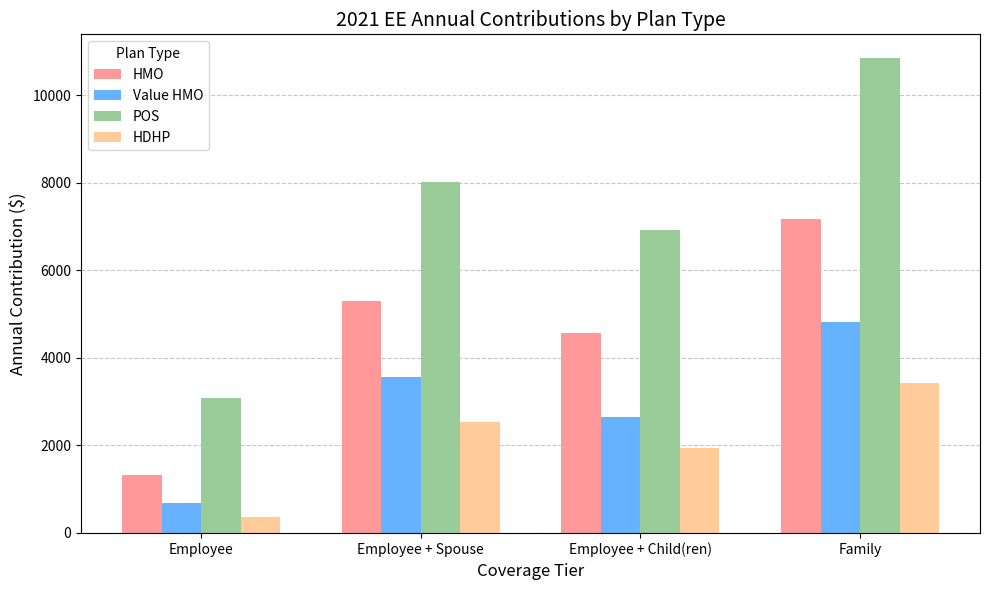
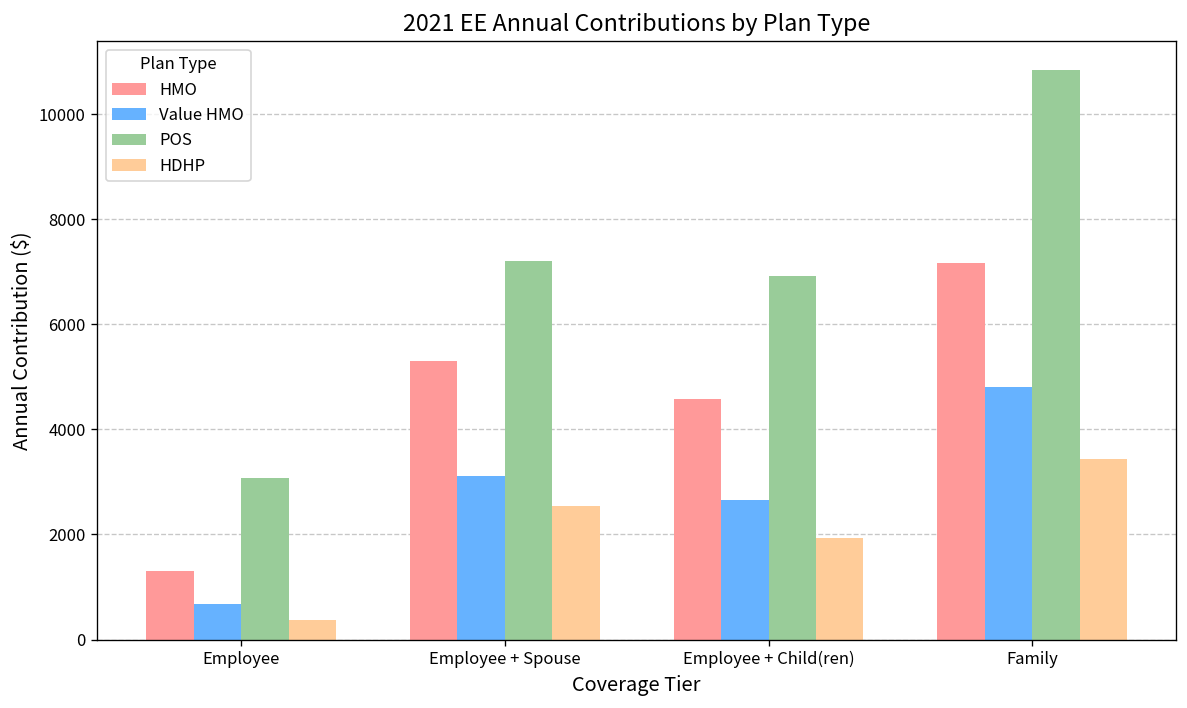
  {
    "Value HMO": {
      "Employee": 700,
-     "Employee + Spouse": 3600,
+     "Employee + Spouse": 3100,
      "Employee + Child(ren)": 2700,
      "Family": 4800
    },
    "POS": {
      "Employee": 3100,
-     "Employee + Spouse": 8000,
+     "Employee + Spouse": 7200,
      "Employee + Child(ren)": 6900,
      "Family": 10800
    }
  }
